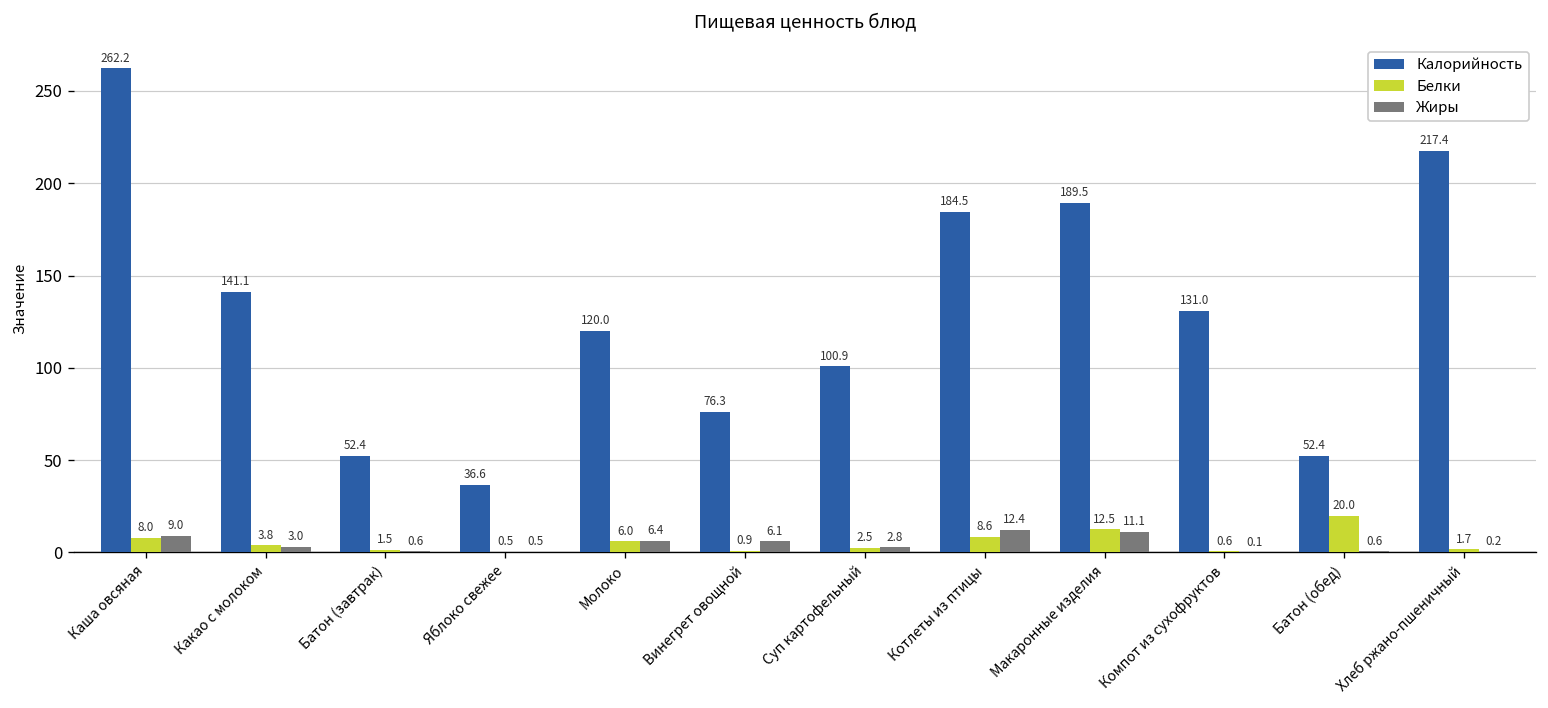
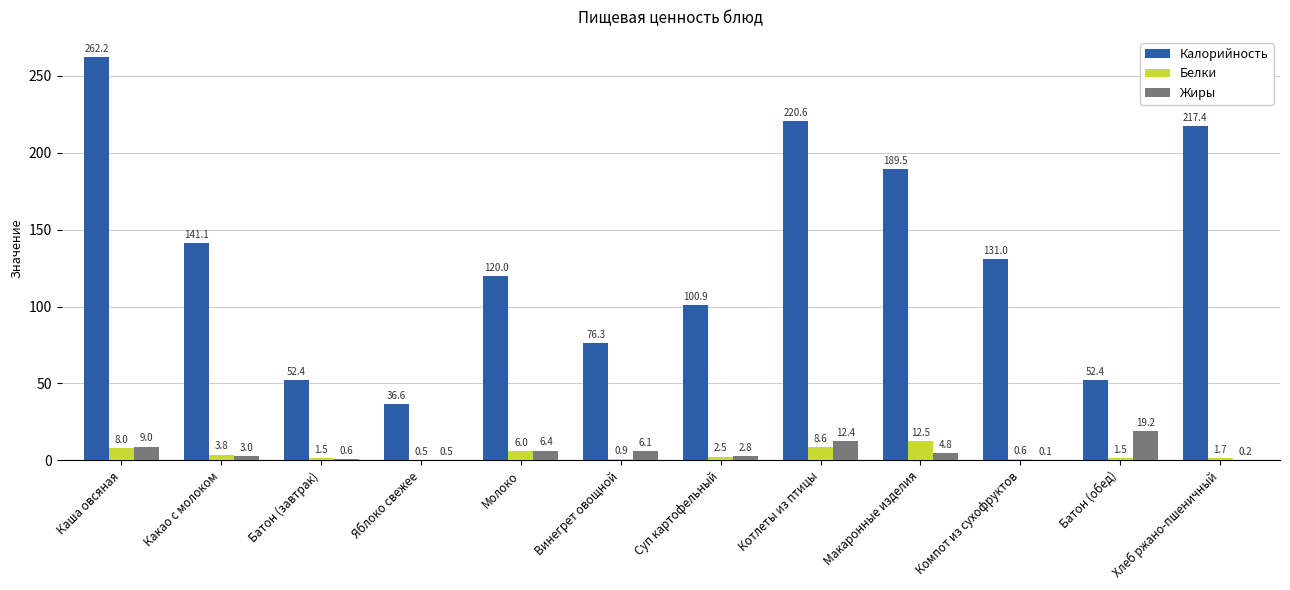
  {
    "Калорийность": {
      "Каша овсяная": 262.2,
      "Какао с молоком": 141.1,
      "Батон (завтрак)": 52.4,
      "Яблоко свежее": 36.6,
      "Молоко": 120.0,
      "Винегрет овощной": 76.3,
      "Суп картофельный": 100.9,
-     "Котлеты из птицы": 184.5,
+     "Котлеты из птицы": 220.6,
      "Макаронные изделия": 189.5,
      "Компот из сухофруктов": 131.0,
      "Батон (обед)": 52.4,
      "Хлеб ржано-пшеничный": 217.4
    },
    "Белки": {
      "Каша овсяная": 8.0,
      "Какао с молоком": 3.8,
      "Батон (завтрак)": 1.5,
      "Яблоко свежее": 0.5,
      "Молоко": 6.0,
      "Винегрет овощной": 0.9,
      "Суп картофельный": 2.5,
      "Котлеты из птицы": 8.6,
      "Макаронные изделия": 12.5,
      "Компот из сухофруктов": 0.6,
-     "Батон (обед)": 20.0,
+     "Батон (обед)": 1.5,
      "Хлеб ржано-пшеничный": 1.7
    },
    "Жиры": {
      "Каша овсяная": 9.0,
      "Какао с молоком": 3.0,
      "Батон (завтрак)": 0.6,
      "Яблоко свежее": 0.5,
      "Молоко": 6.4,
      "Винегрет овощной": 6.1,
      "Суп картофельный": 2.8,
      "Котлеты из птицы": 12.4,
-     "Макаронные изделия": 11.1,
+     "Макаронные изделия": 4.8,
      "Компот из сухофруктов": 0.1,
-     "Батон (обед)": 0.6,
+     "Батон (обед)": 19.2,
      "Хлеб ржано-пшеничный": 0.2
    }
  }
